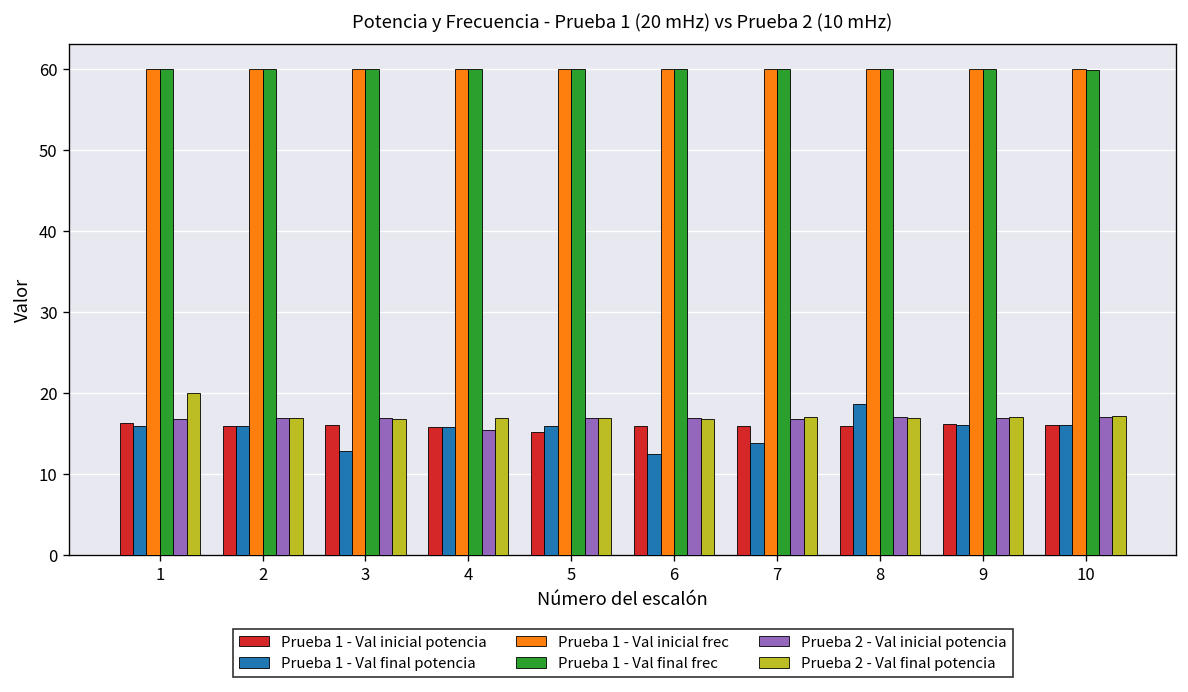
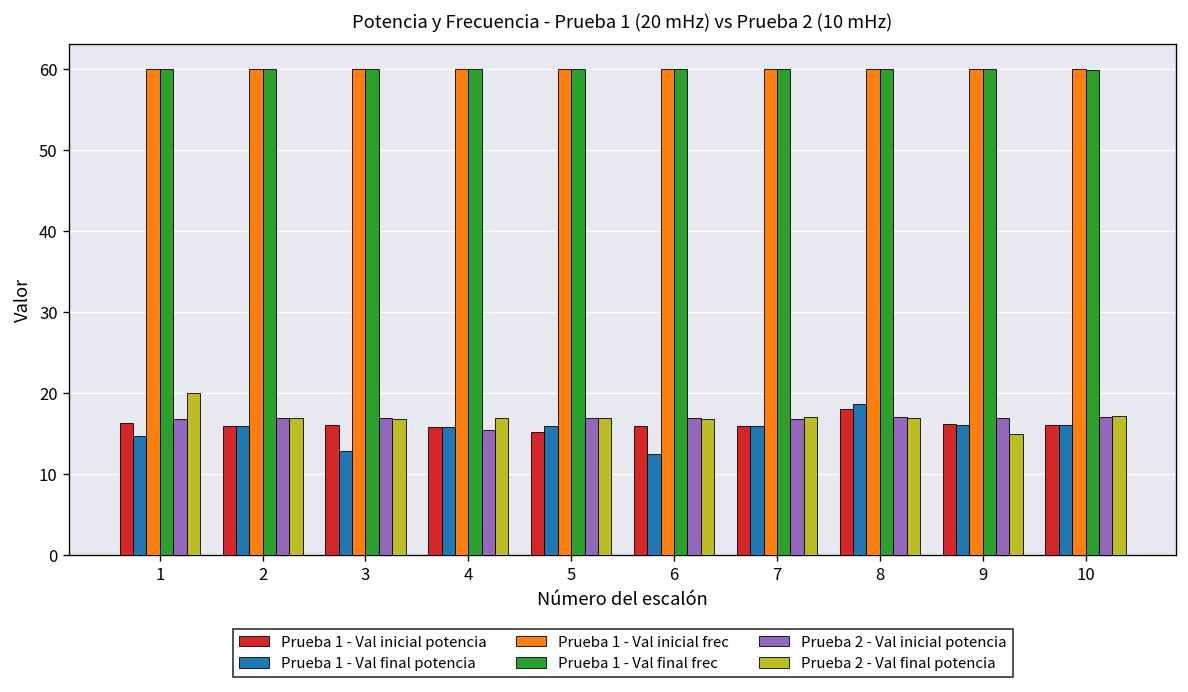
  {
    "Prueba 1 - Val inicial potencia": {
      "1": 16,
      "2": 16,
      "3": 16,
      "4": 16,
      "5": 15,
      "6": 16,
      "7": 16,
-     "8": 16,
+     "8": 18,
      "9": 16,
      "10": 16
    },
    "Prueba 1 - Val final potencia": {
-     "1": 16,
+     "1": 15,
      "2": 16,
      "3": 13,
      "4": 16,
      "5": 16,
      "6": 12,
-     "7": 14,
+     "7": 16,
      "8": 19,
      "9": 16,
      "10": 16
    },
    "Prueba 1 - Val inicial frec": {
      "1": 60,
      "2": 60,
      "3": 60,
      "4": 60,
      "5": 60,
      "6": 60,
      "7": 60,
      "8": 60,
      "9": 60,
      "10": 60
    },
    "Prueba 1 - Val final frec": {
      "1": 60,
      "2": 60,
      "3": 60,
      "4": 60,
      "5": 60,
      "6": 60,
      "7": 60,
      "8": 60,
      "9": 60,
      "10": 60
    },
    "Prueba 2 - Val inicial potencia": {
      "1": 17,
      "2": 17,
      "3": 17,
      "4": 15,
      "5": 17,
      "6": 17,
      "7": 17,
      "8": 17,
      "9": 17,
      "10": 17
    },
    "Prueba 2 - Val final potencia": {
      "1": 20,
      "2": 17,
      "3": 17,
      "4": 17,
      "5": 17,
      "6": 17,
      "7": 17,
      "8": 17,
-     "9": 17,
+     "9": 15,
      "10": 17
    }
  }
